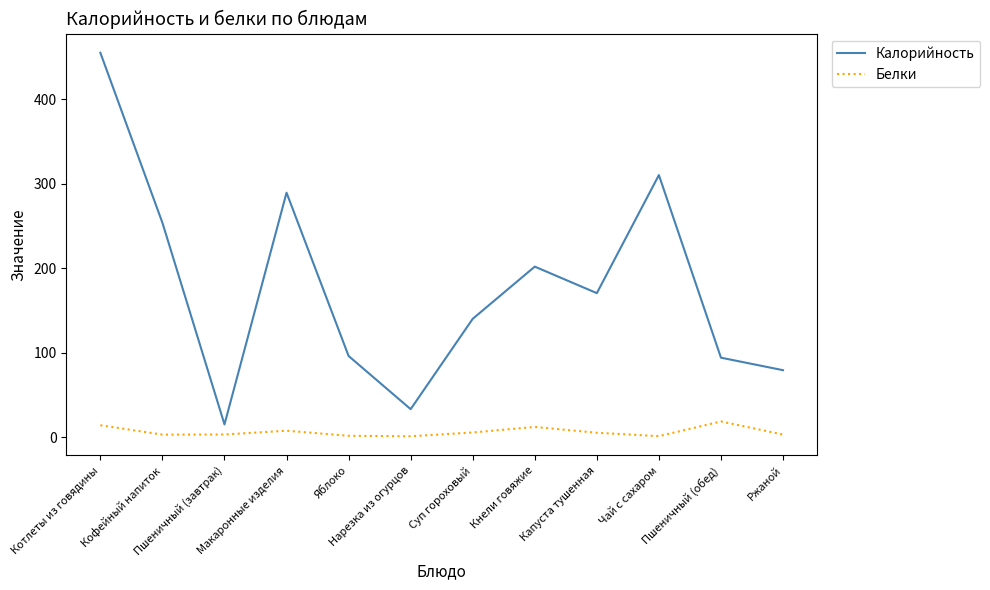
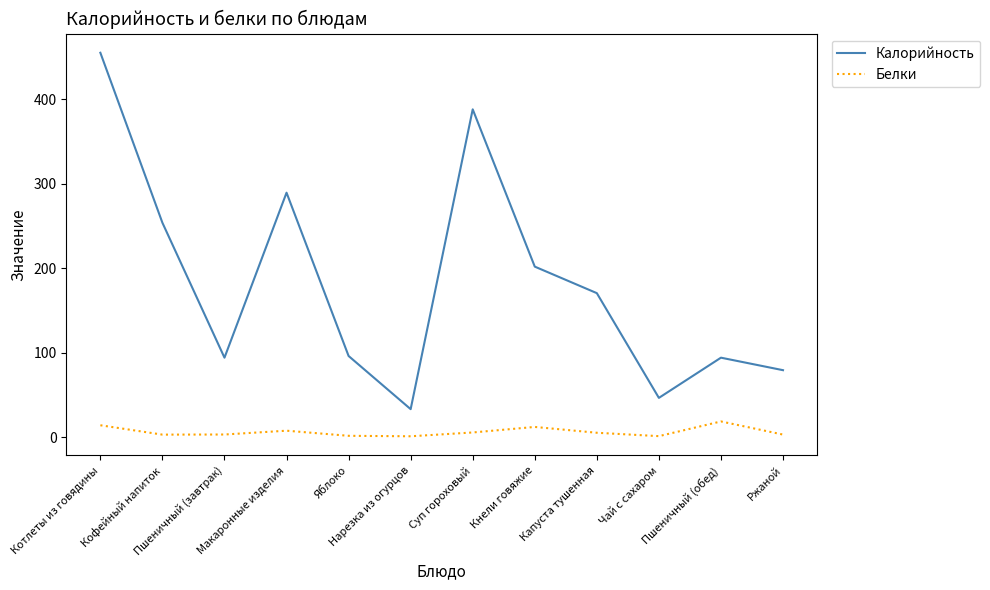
  {
    "Калорийность": {
      "Котлеты из говядины": 460,
      "Кофейный напиток": 250,
-     "Пшеничный (завтрак)": 20,
+     "Пшеничный (завтрак)": 90,
      "Макаронные изделия": 290,
      "Яблоко": 100,
      "Нарезка из огурцов": 30,
-     "Суп гороховый": 140,
+     "Суп гороховый": 390,
      "Кнели говяжие": 200,
      "Капуста тушенная": 170,
-     "Чай с сахаром": 310,
+     "Чай с сахаром": 50,
      "Пшеничный (обед)": 90,
      "Ржаной": 80
    },
    "Белки": {
      "Котлеты из говядины": 10,
      "Кофейный напиток": 0,
      "Пшеничный (завтрак)": 0,
      "Макаронные изделия": 10,
      "Яблоко": 0,
      "Нарезка из огурцов": 0,
      "Суп гороховый": 10,
      "Кнели говяжие": 10,
      "Капуста тушенная": 10,
      "Чай с сахаром": 0,
      "Пшеничный (обед)": 20,
      "Ржаной": 0
    }
  }
